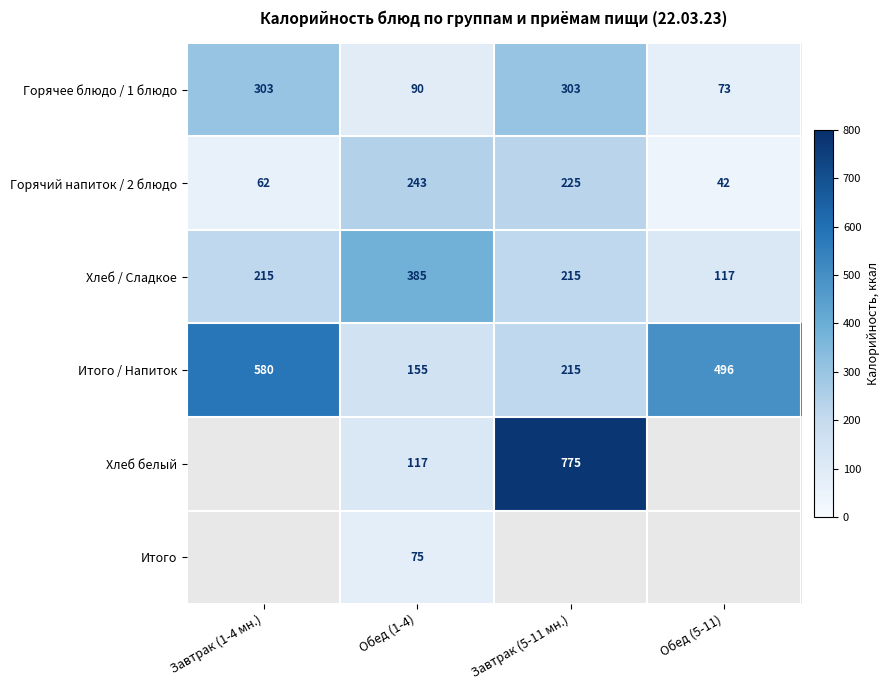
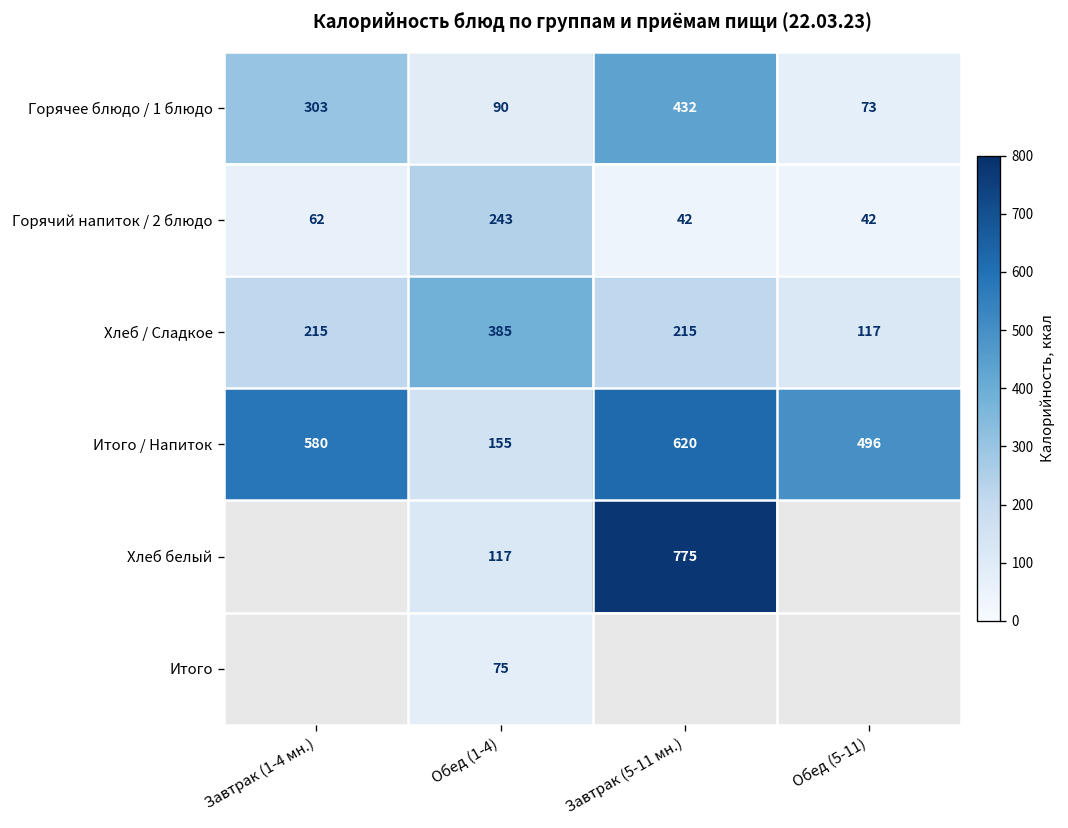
  {
    "Горячее блюдо / 1 блюдо": {
      "Завтрак (1-4 мн.)": 303,
      "Обед (1-4)": 90,
-     "Завтрак (5-11 мн.)": 303,
+     "Завтрак (5-11 мн.)": 432,
      "Обед (5-11)": 73
    },
    "Горячий напиток / 2 блюдо": {
      "Завтрак (1-4 мн.)": 62,
      "Обед (1-4)": 243,
-     "Завтрак (5-11 мн.)": 225,
+     "Завтрак (5-11 мн.)": 42,
      "Обед (5-11)": 42
    },
    "Хлеб / Сладкое": {
      "Завтрак (1-4 мн.)": 215,
      "Обед (1-4)": 385,
      "Завтрак (5-11 мн.)": 215,
      "Обед (5-11)": 117
    },
    "Итого / Напиток": {
      "Завтрак (1-4 мн.)": 580,
      "Обед (1-4)": 155,
-     "Завтрак (5-11 мн.)": 215,
+     "Завтрак (5-11 мн.)": 620,
      "Обед (5-11)": 496
    },
    "Хлеб белый": {
      "Обед (1-4)": 117,
      "Завтрак (5-11 мн.)": 775
    },
    "Итого": {
      "Обед (1-4)": 75
    }
  }
